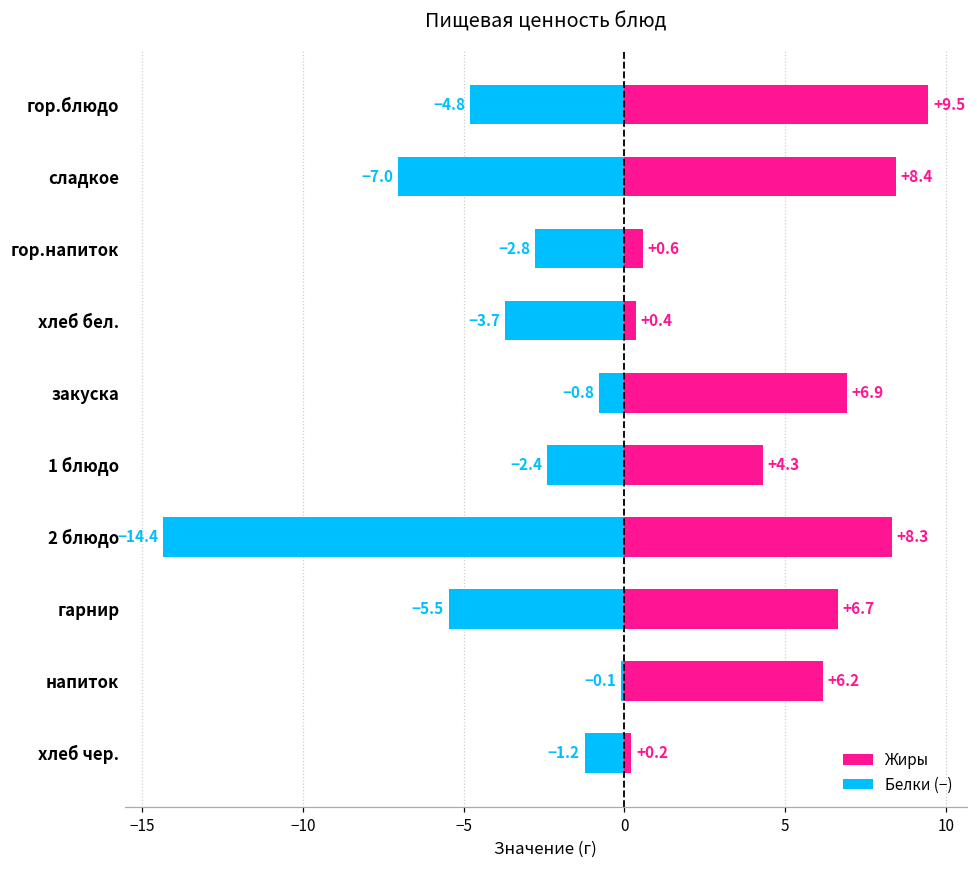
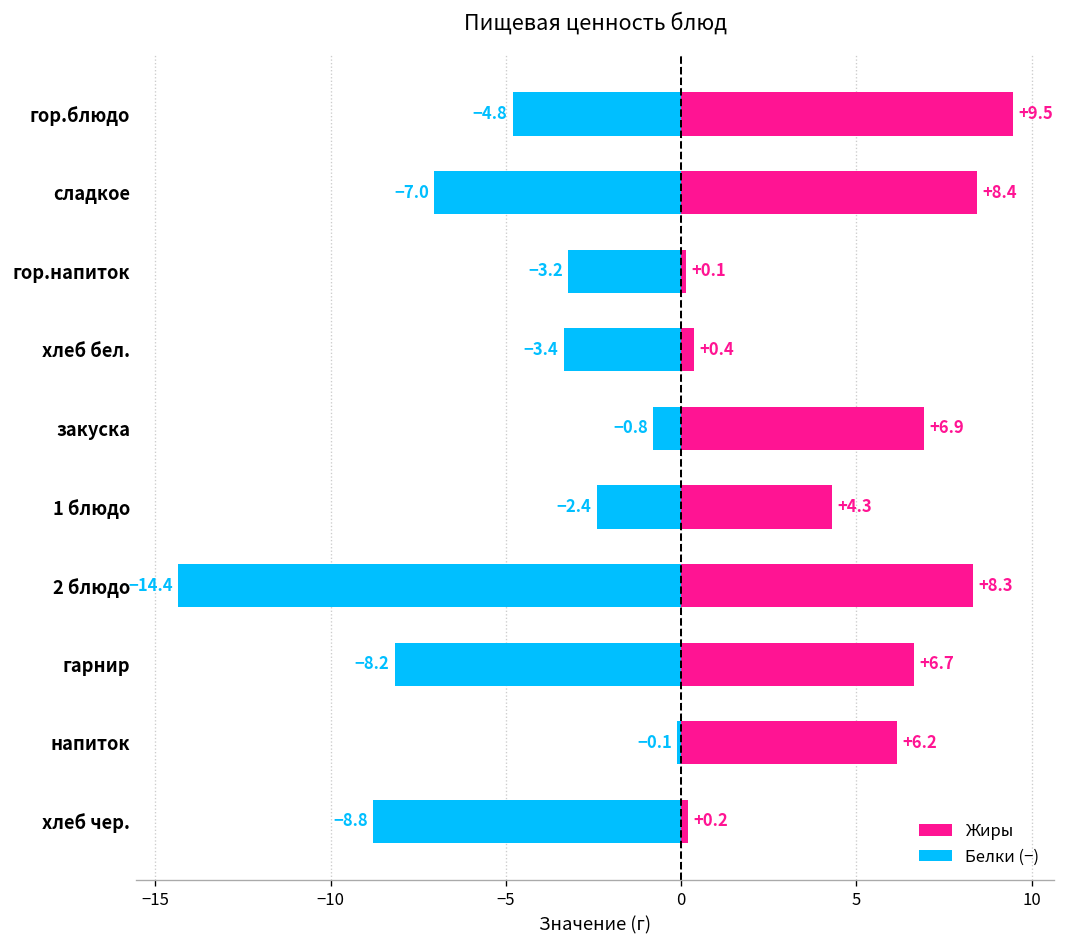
  {
    "Жиры": {
      "гор.блюдо": "+9.5",
      "сладкое": "+8.4",
-     "гор.напиток": "+0.6",
+     "гор.напиток": "+0.1",
      "хлеб бел.": "+0.4",
      "закуска": "+6.9",
      "1 блюдо": "+4.3",
      "2 блюдо": "+8.3",
      "гарнир": "+6.7",
      "напиток": "+6.2",
      "хлеб чер.": "+0.2"
    },
    "Белки (−)": {
      "гор.блюдо": "-4.8",
      "сладкое": "-7.0",
-     "гор.напиток": "-2.8",
-     "хлеб бел.": "-3.7",
+     "гор.напиток": "-3.2",
+     "хлеб бел.": "-3.4",
      "закуска": "-0.8",
      "1 блюдо": "-2.4",
      "2 блюдо": "-14.4",
-     "гарнир": "-5.5",
+     "гарнир": "-8.2",
      "напиток": "-0.1",
-     "хлеб чер.": "-1.2"
+     "хлеб чер.": "-8.8"
    }
  }
